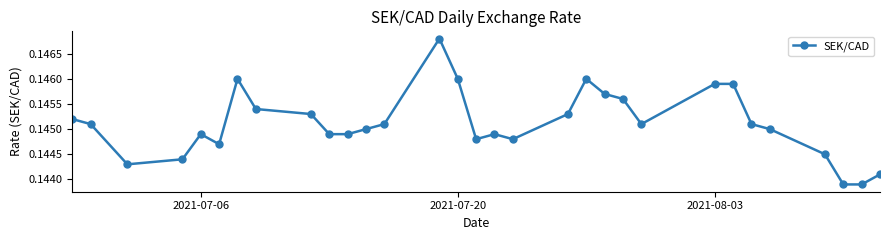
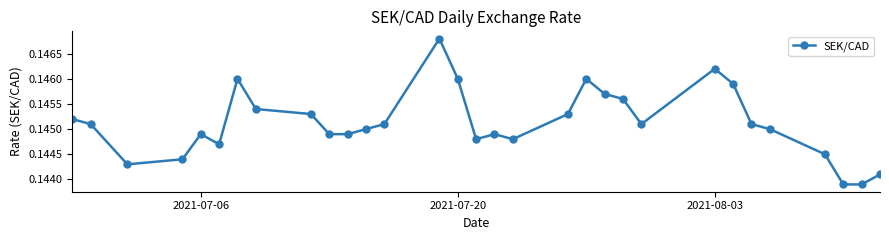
  {
    "2021-07-06": 0.1449,
    "2021-07-20": 0.1460,
-   "2021-08-03": 0.1459
+   "2021-08-03": 0.1462
  }
